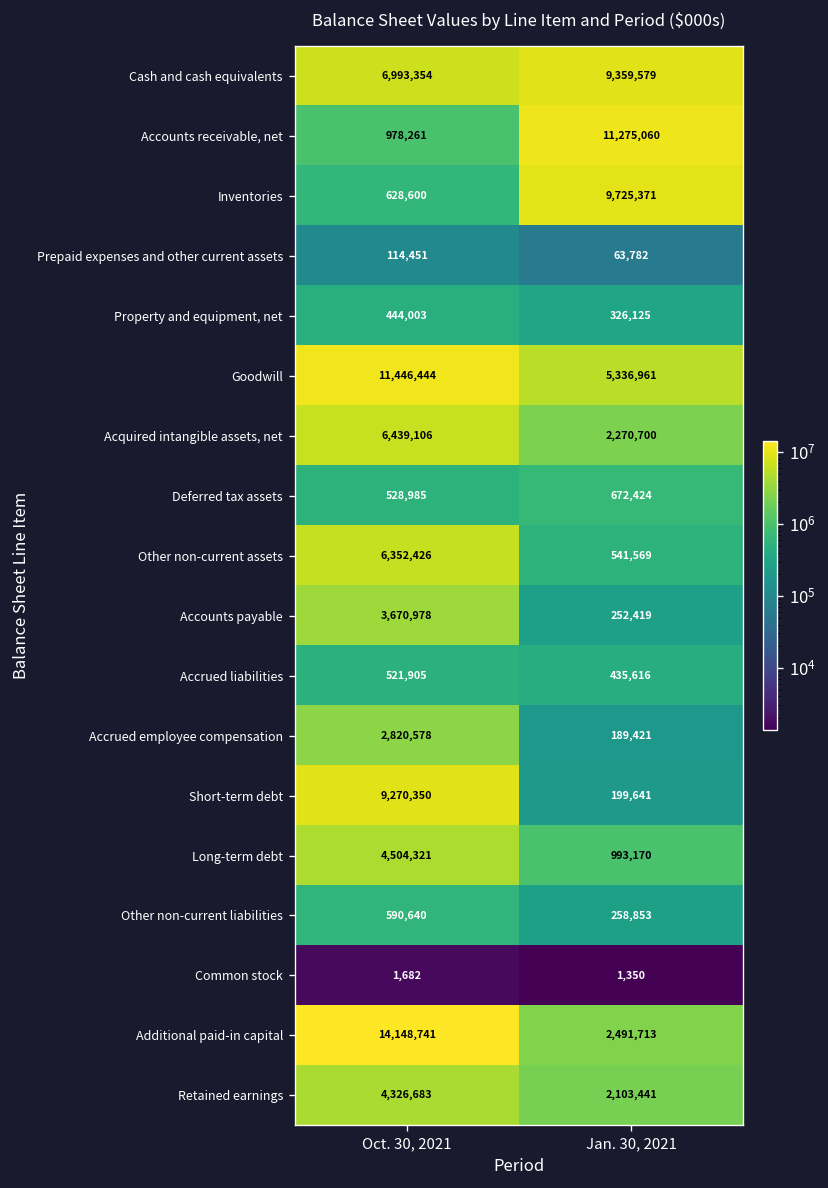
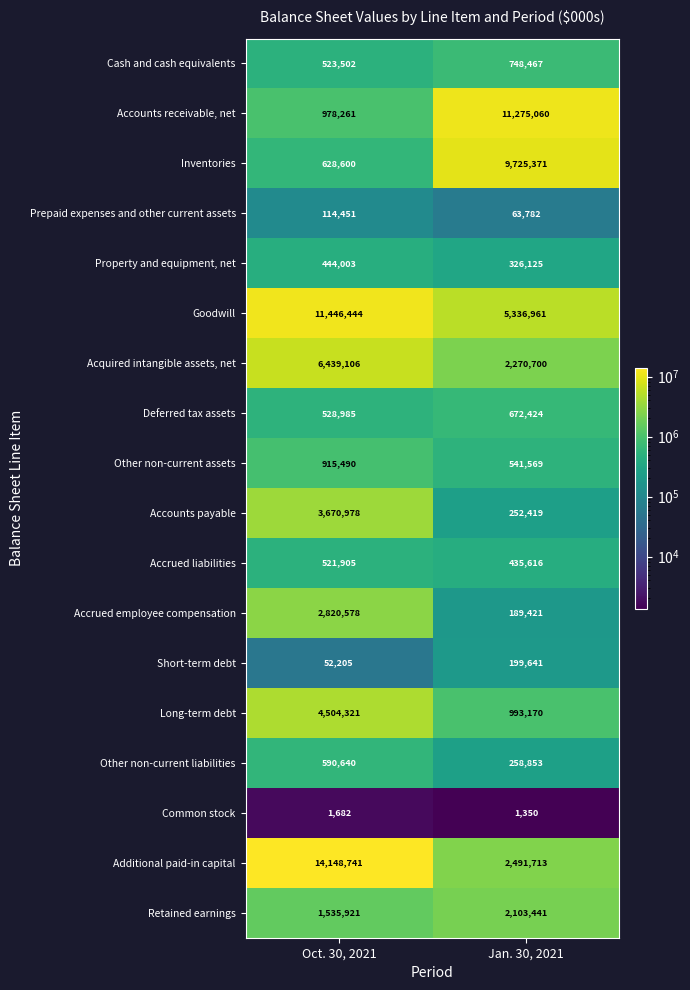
  {
    "Cash and cash equivalents": {
-     "Oct. 30, 2021": "6,993,354",
-     "Jan. 30, 2021": "9,359,579"
+     "Oct. 30, 2021": "523,502",
+     "Jan. 30, 2021": "748,467"
    },
    "Accounts receivable, net": {
      "Oct. 30, 2021": "978,261",
      "Jan. 30, 2021": "11,275,060"
    },
    "Inventories": {
      "Oct. 30, 2021": "628,600",
      "Jan. 30, 2021": "9,725,371"
    },
    "Prepaid expenses and other current assets": {
      "Oct. 30, 2021": "114,451",
      "Jan. 30, 2021": "63,782"
    },
    "Property and equipment, net": {
      "Oct. 30, 2021": "444,003",
      "Jan. 30, 2021": "326,125"
    },
    "Goodwill": {
      "Oct. 30, 2021": "11,446,444",
      "Jan. 30, 2021": "5,336,961"
    },
    "Acquired intangible assets, net": {
      "Oct. 30, 2021": "6,439,106",
      "Jan. 30, 2021": "2,270,700"
    },
    "Deferred tax assets": {
      "Oct. 30, 2021": "528,985",
      "Jan. 30, 2021": "672,424"
    },
    "Other non-current assets": {
-     "Oct. 30, 2021": "6,352,426",
+     "Oct. 30, 2021": "915,490",
      "Jan. 30, 2021": "541,569"
    },
    "Accounts payable": {
      "Oct. 30, 2021": "3,670,978",
      "Jan. 30, 2021": "252,419"
    },
    "Accrued liabilities": {
      "Oct. 30, 2021": "521,905",
      "Jan. 30, 2021": "435,616"
    },
    "Accrued employee compensation": {
      "Oct. 30, 2021": "2,820,578",
      "Jan. 30, 2021": "189,421"
    },
    "Short-term debt": {
-     "Oct. 30, 2021": "9,270,350",
+     "Oct. 30, 2021": "52,205",
      "Jan. 30, 2021": "199,641"
    },
    "Long-term debt": {
      "Oct. 30, 2021": "4,504,321",
      "Jan. 30, 2021": "993,170"
    },
    "Other non-current liabilities": {
      "Oct. 30, 2021": "590,640",
      "Jan. 30, 2021": "258,853"
    },
    "Common stock": {
      "Oct. 30, 2021": "1,682",
      "Jan. 30, 2021": "1,350"
    },
    "Additional paid-in capital": {
      "Oct. 30, 2021": "14,148,741",
      "Jan. 30, 2021": "2,491,713"
    },
    "Retained earnings": {
-     "Oct. 30, 2021": "4,326,683",
+     "Oct. 30, 2021": "1,535,921",
      "Jan. 30, 2021": "2,103,441"
    }
  }
